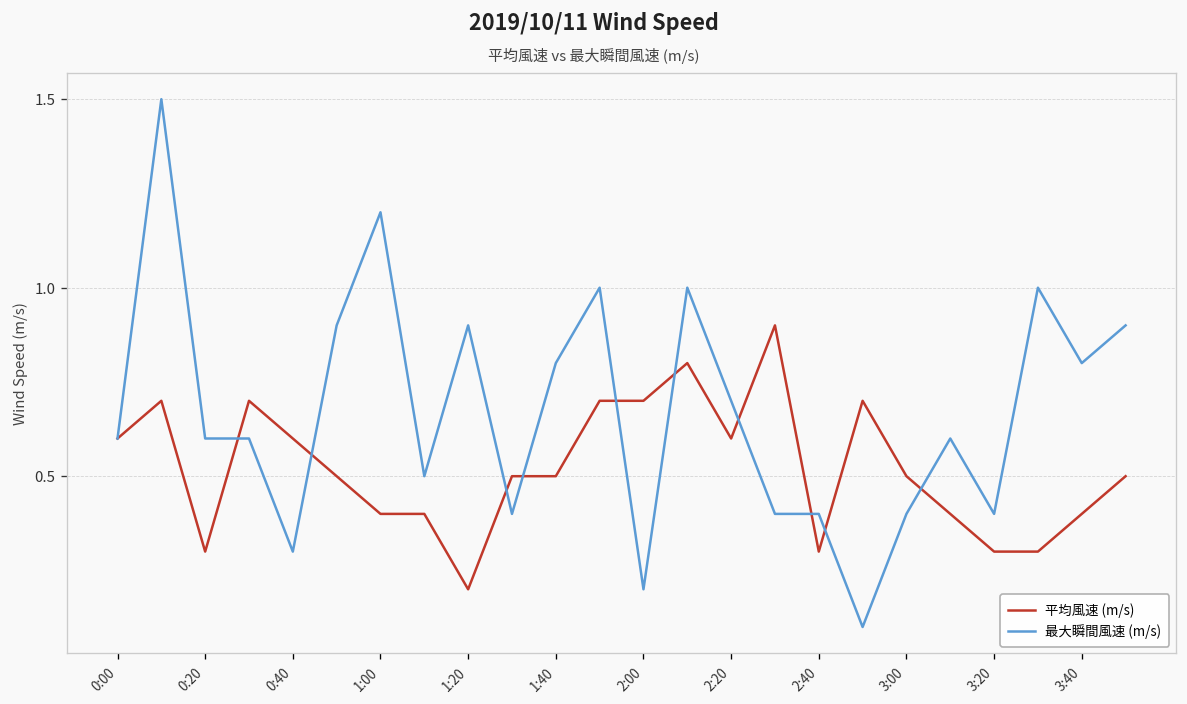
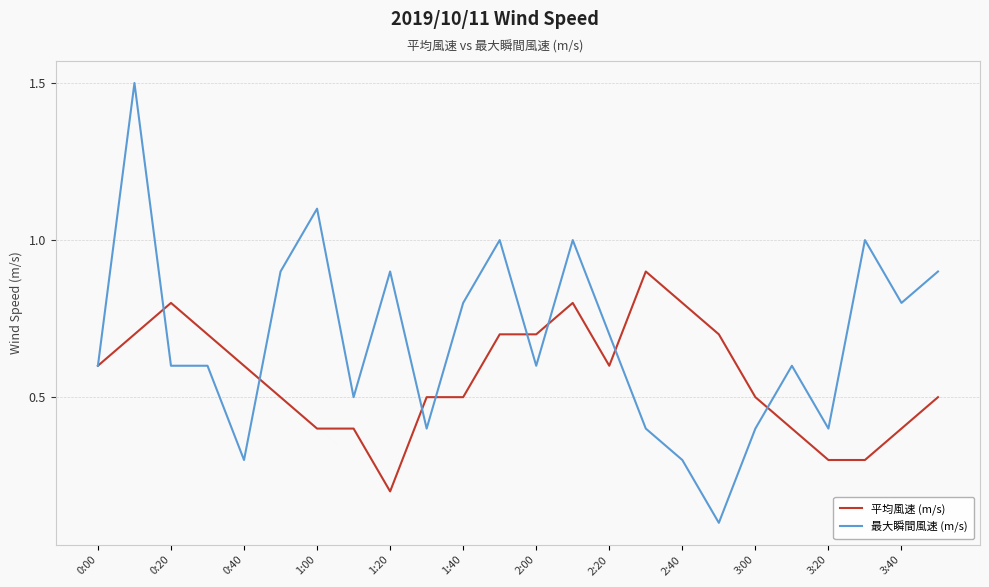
  {
    "平均風速 (m/s)": {
-     "0:20": 0.3,
+     "0:20": 0.8,
      "0:40": 0.6,
      "1:00": 0.4,
      "1:20": 0.2,
      "1:40": 0.5,
      "2:00": 0.7,
      "2:20": 0.6,
-     "2:40": 0.3,
+     "2:40": 0.8,
      "3:00": 0.5,
      "3:20": 0.3,
      "3:40": 0.4
    },
    "最大瞬間風速 (m/s)": {
      "0:20": 0.6,
      "0:40": 0.3,
-     "1:00": 1.2,
+     "1:00": 1.1,
      "1:20": 0.9,
      "1:40": 0.8,
-     "2:00": 0.2,
+     "2:00": 0.6,
      "2:20": 0.7,
-     "2:40": 0.4,
+     "2:40": 0.3,
      "3:00": 0.4,
      "3:20": 0.4,
      "3:40": 0.8
    }
  }
